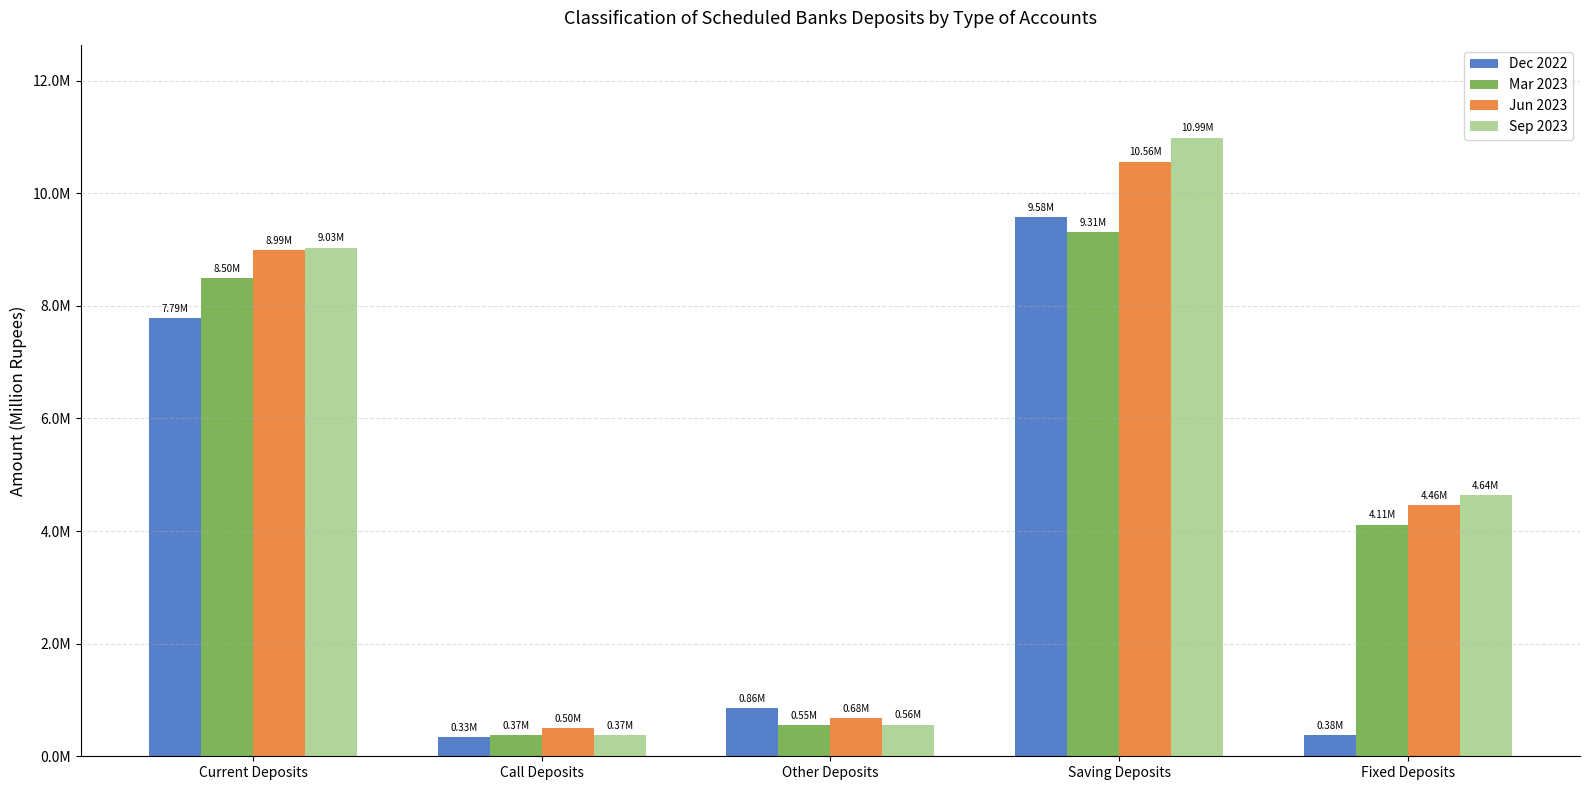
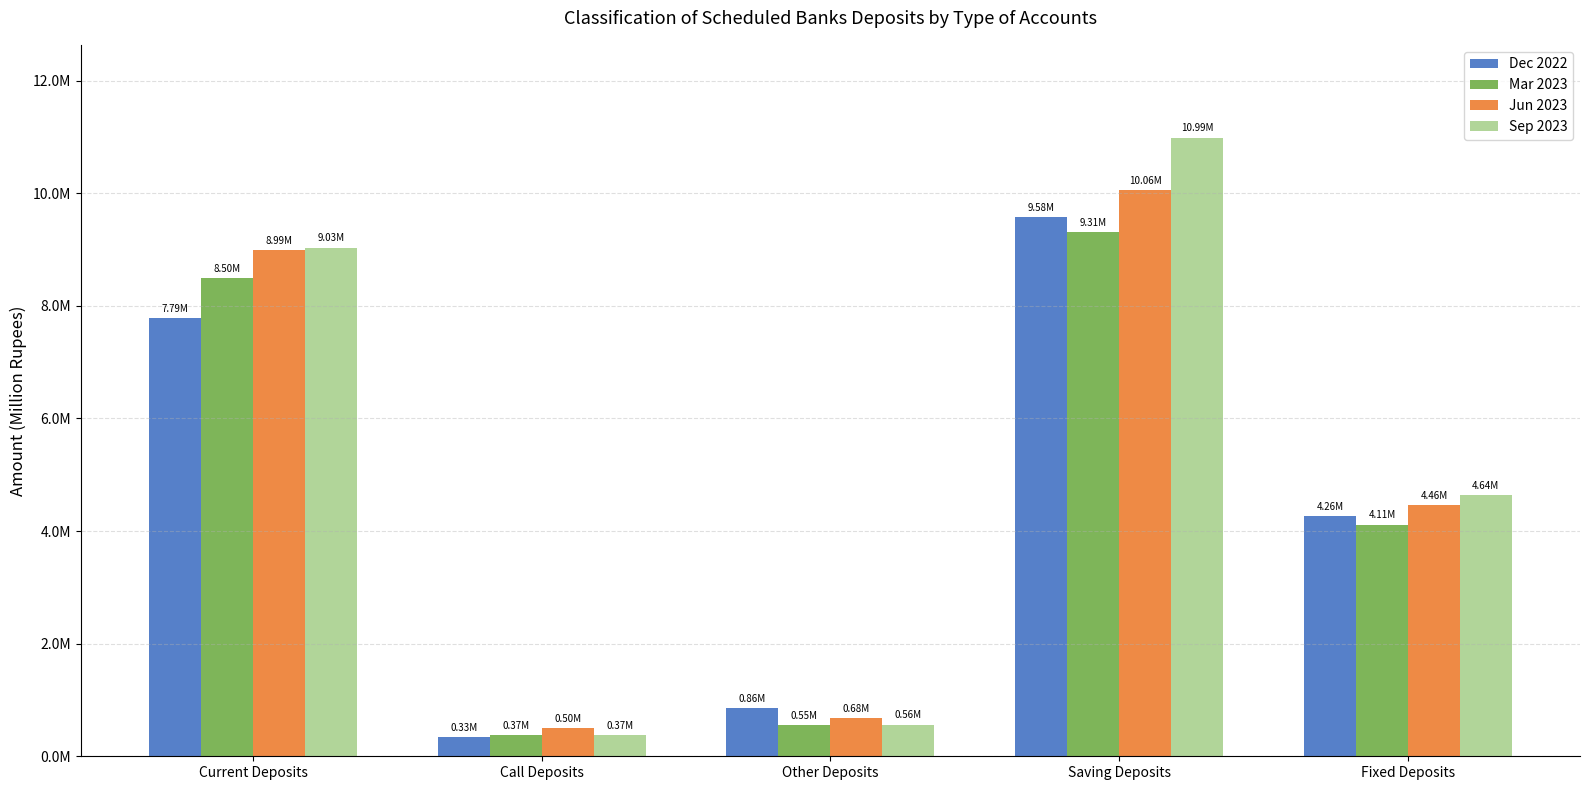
  {
    "Dec 2022": {
      "Current Deposits": "7.79M",
      "Call Deposits": "0.33M",
      "Other Deposits": "0.86M",
      "Saving Deposits": "9.58M",
-     "Fixed Deposits": "0.38M"
+     "Fixed Deposits": "4.26M"
    },
    "Mar 2023": {
      "Current Deposits": "8.50M",
      "Call Deposits": "0.37M",
      "Other Deposits": "0.55M",
      "Saving Deposits": "9.31M",
      "Fixed Deposits": "4.11M"
    },
    "Jun 2023": {
      "Current Deposits": "8.99M",
      "Call Deposits": "0.50M",
      "Other Deposits": "0.68M",
-     "Saving Deposits": "10.56M",
+     "Saving Deposits": "10.06M",
      "Fixed Deposits": "4.46M"
    },
    "Sep 2023": {
      "Current Deposits": "9.03M",
      "Call Deposits": "0.37M",
      "Other Deposits": "0.56M",
      "Saving Deposits": "10.99M",
      "Fixed Deposits": "4.64M"
    }
  }
